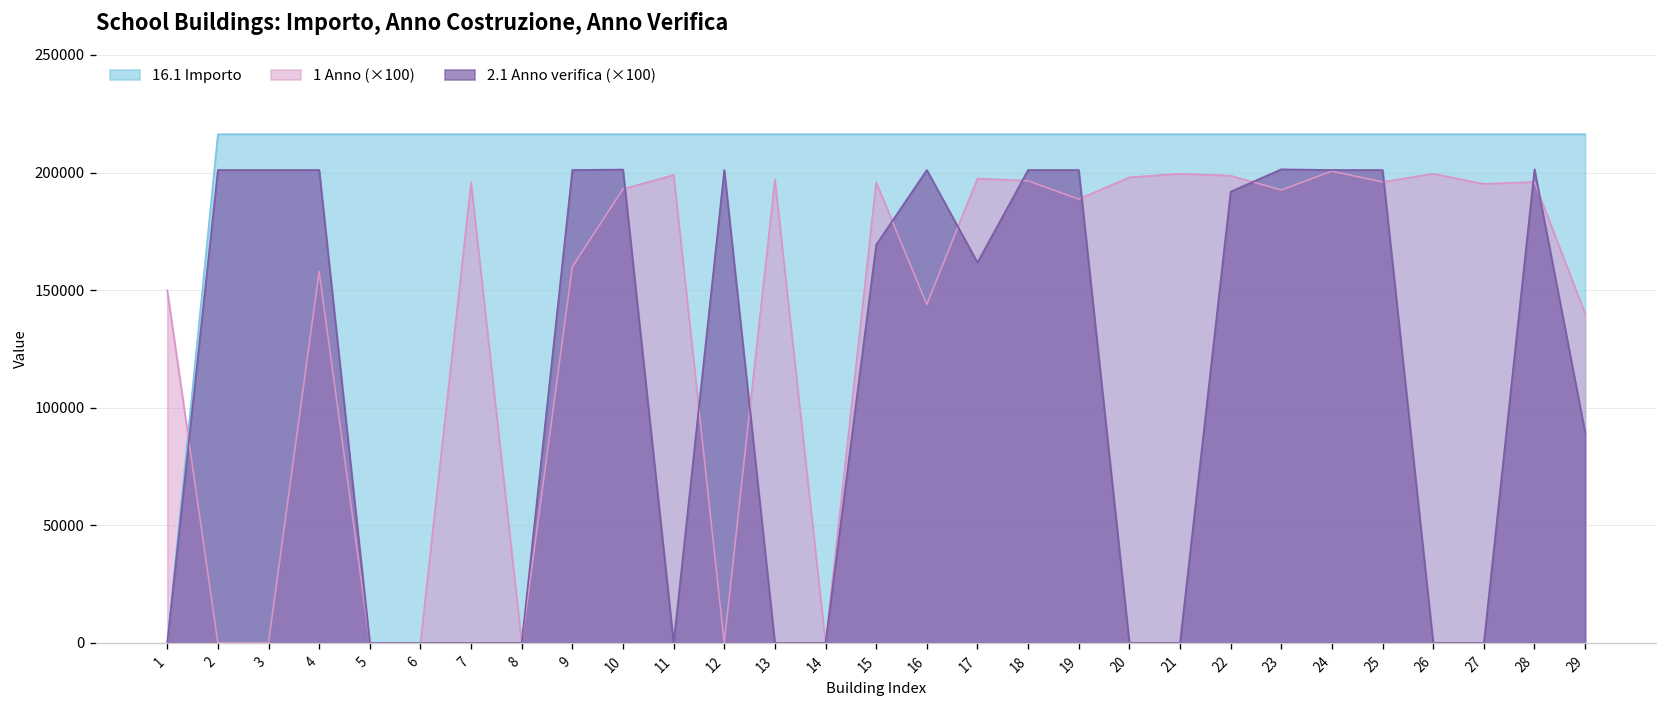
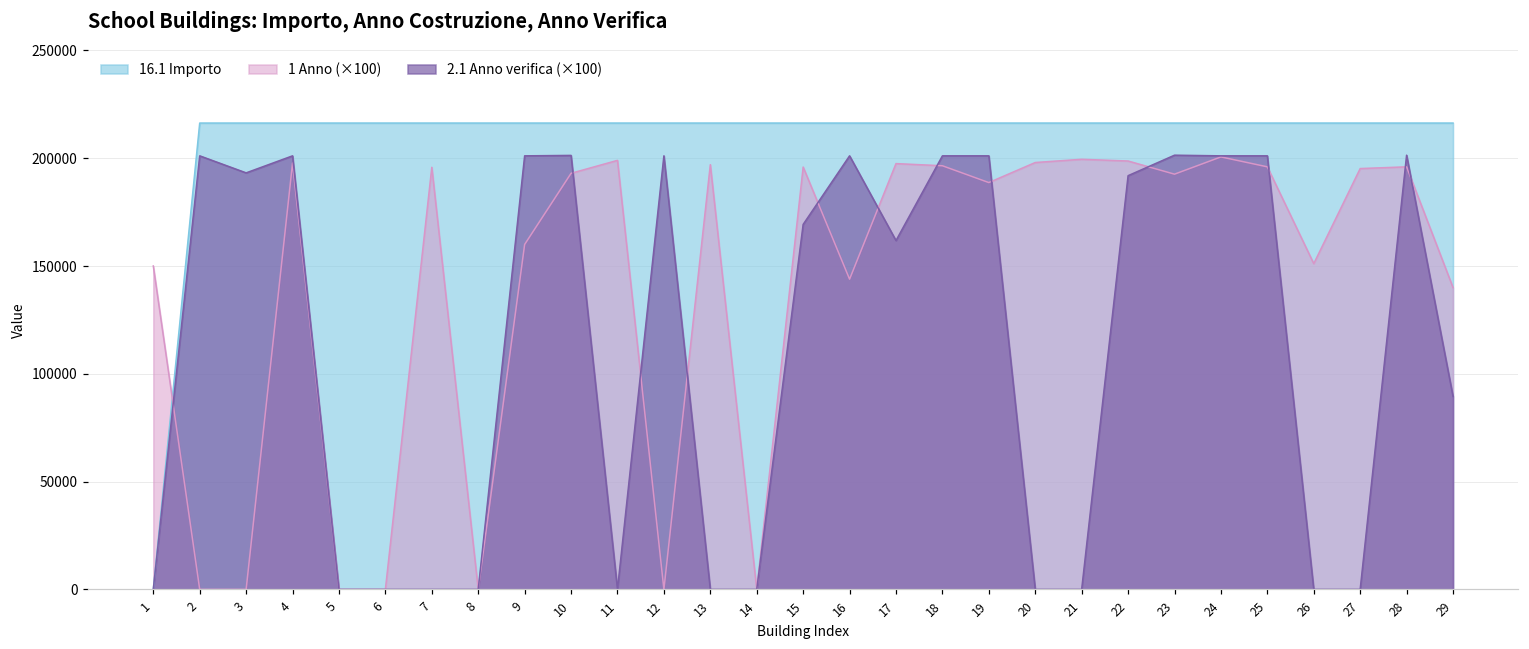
  {
    "16.1 Importo": {
      "2": 216000,
      "3": 216000,
      "4": 216000,
      "5": 216000,
      "6": 216000,
      "7": 216000,
      "8": 216000,
      "9": 216000,
      "10": 216000,
      "11": 216000,
      "12": 216000,
      "13": 216000,
      "14": 216000,
      "15": 216000,
      "16": 216000,
      "17": 216000,
      "18": 216000,
      "19": 216000,
      "20": 216000,
      "21": 216000,
      "22": 216000,
      "23": 216000,
      "24": 216000,
      "25": 216000,
      "26": 216000,
      "27": 216000,
      "28": 216000,
      "29": 216000
    },
    "1 Anno (×100)": {
      "1": 150000,
      "2": 0,
      "3": 0,
-     "4": 158000,
+     "4": 198000,
      "7": 196000,
      "9": 160000,
      "10": 193000,
      "11": 199000,
      "12": 0,
      "13": 197000,
      "15": 196000,
      "16": 144000,
      "17": 198000,
      "18": 197000,
      "19": 189000,
      "20": 198000,
      "21": 200000,
      "22": 199000,
      "23": 193000,
      "25": 196000,
-     "26": 200000,
+     "26": 151000,
      "27": 195000,
      "28": 196000,
      "29": 140000
    },
    "2.1 Anno verifica (×100)": {
      "2": 201000,
-     "3": 201000,
+     "3": 193000,
      "4": 201000,
      "7": 0,
      "9": 201000,
      "10": 201000,
      "11": 0,
      "12": 201000,
      "13": 0,
      "15": 169000,
      "16": 201000,
      "17": 162000,
      "18": 201000,
      "19": 201000,
      "20": 0,
      "21": 0,
      "22": 192000,
      "23": 201000,
      "25": 201000,
      "26": 0,
      "27": 0,
      "28": 201000,
      "29": 90000
    }
  }
